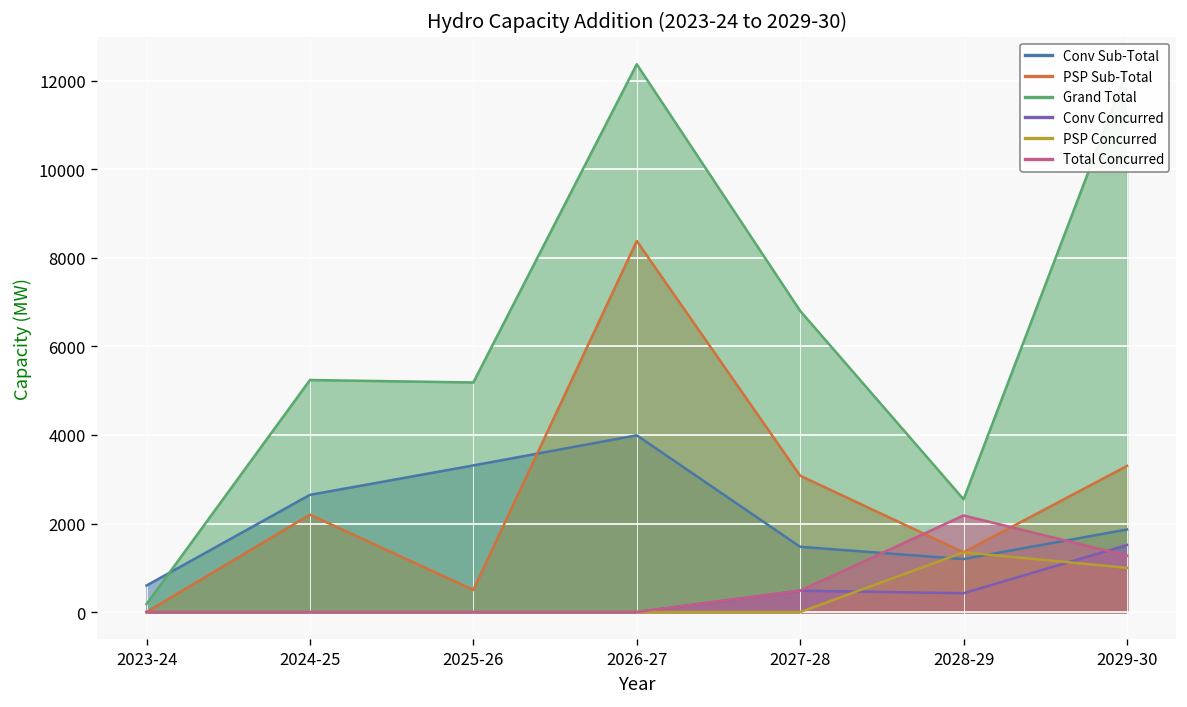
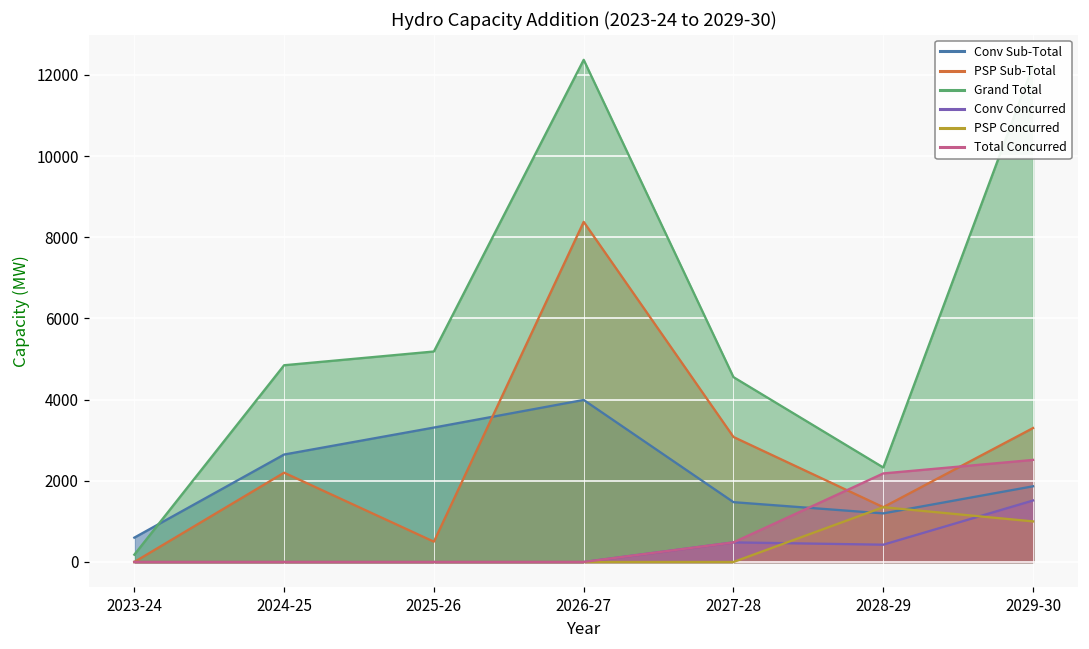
  {
    "Grand Total": {
      "2023-24": 200,
-     "2024-25": 5200,
+     "2024-25": 4800,
      "2025-26": 5200,
      "2026-27": 12400,
-     "2027-28": 6800,
-     "2028-29": 2500
+     "2027-28": 4600,
+     "2028-29": 2300
    },
    "Total Concurred": {
      "2028-29": 2200,
-     "2029-30": 1300
+     "2029-30": 2500
    }
  }
